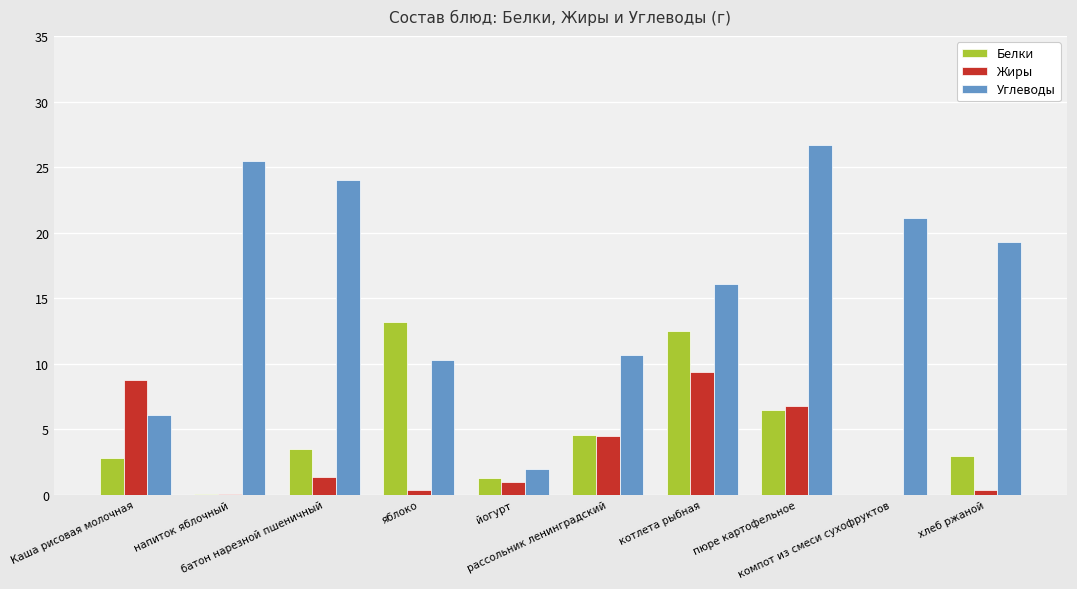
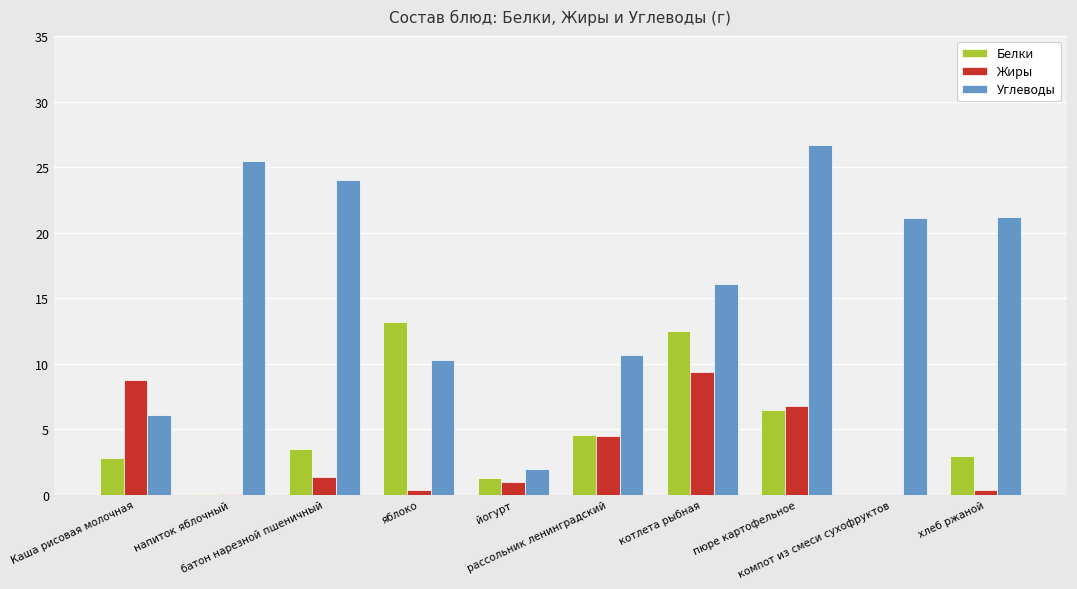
  {
    "Белки": {
      "Каша рисовая молочная": 2.8,
      "батон нарезной пшеничный": 3.5,
      "яблоко": 13.2,
      "йогурт": 1.3,
      "рассольник ленинградский": 4.6,
      "котлета рыбная": 12.5,
      "пюре картофельное": 6.5,
      "компот из смеси сухофруктов": 0.0,
      "хлеб ржаной": 3.0
    },
    "Жиры": {
      "Каша рисовая молочная": 8.8,
      "батон нарезной пшеничный": 1.4,
      "яблоко": 0.4,
      "йогурт": 1.0,
      "рассольник ленинградский": 4.5,
      "котлета рыбная": 9.4,
      "пюре картофельное": 6.8,
      "компот из смеси сухофруктов": 0.0,
      "хлеб ржаной": 0.4
    },
    "Углеводы": {
      "Каша рисовая молочная": 6.1,
      "напиток яблочный": 25.5,
      "батон нарезной пшеничный": 24.0,
      "яблоко": 10.3,
      "йогурт": 2.0,
      "рассольник ленинградский": 10.7,
      "котлета рыбная": 16.1,
      "пюре картофельное": 26.7,
      "компот из смеси сухофруктов": 21.1,
-     "хлеб ржаной": 19.3
+     "хлеб ржаной": 21.2
    }
  }
